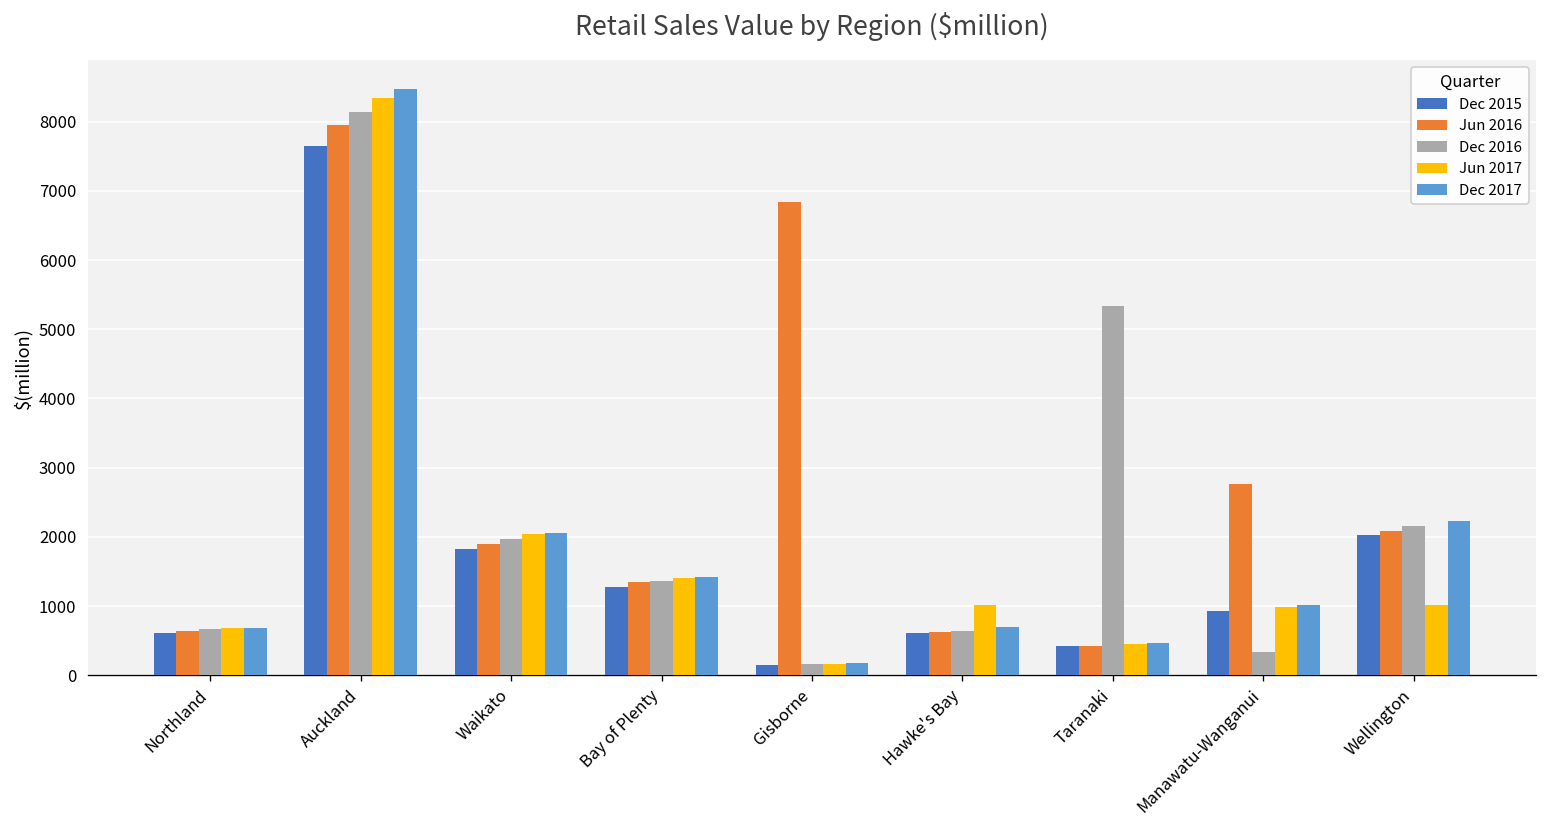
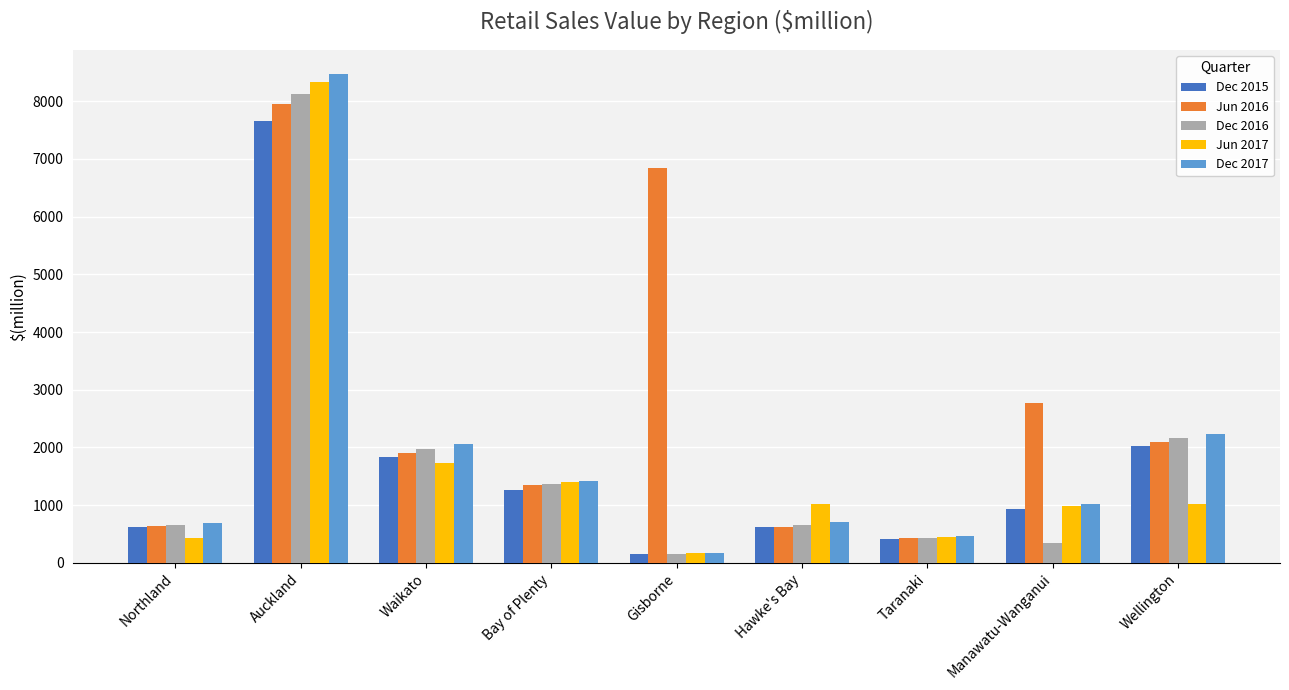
  {
    "Jun 2016": {
      "Northland": 600,
      "Auckland": 7900,
      "Waikato": 1900,
      "Bay of Plenty": 1300,
      "Gisborne": 6800,
      "Hawke's Bay": 600,
      "Taranaki": 400,
      "Manawatu-Wanganui": 2800,
      "Wellington": 2100
    },
    "Dec 2016": {
      "Northland": 700,
      "Auckland": 8100,
      "Waikato": 2000,
      "Bay of Plenty": 1400,
      "Gisborne": 200,
      "Hawke's Bay": 600,
-     "Taranaki": 5300,
+     "Taranaki": 400,
      "Manawatu-Wanganui": 300,
      "Wellington": 2200
    },
    "Jun 2017": {
-     "Northland": 700,
+     "Northland": 400,
      "Auckland": 8300,
-     "Waikato": 2000,
+     "Waikato": 1700,
      "Bay of Plenty": 1400,
      "Gisborne": 200,
      "Hawke's Bay": 1000,
      "Taranaki": 500,
      "Manawatu-Wanganui": 1000,
      "Wellington": 1000
    }
  }
